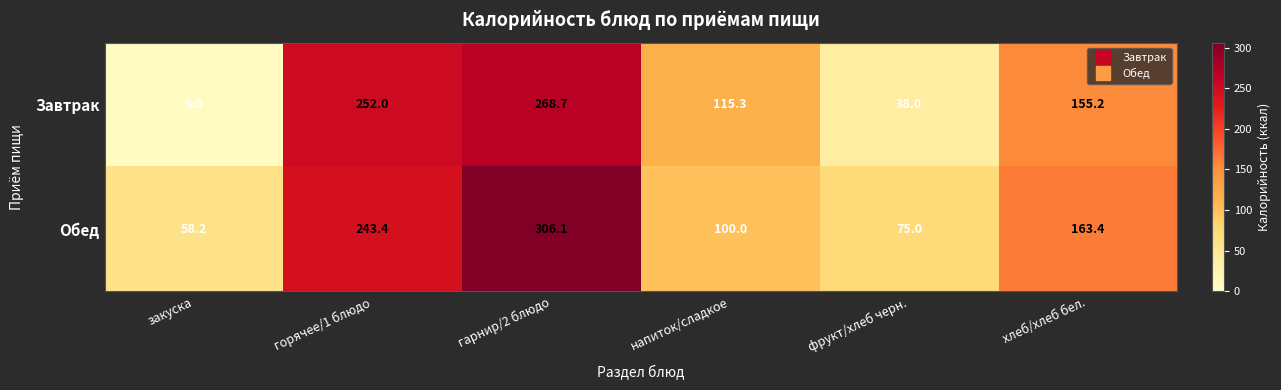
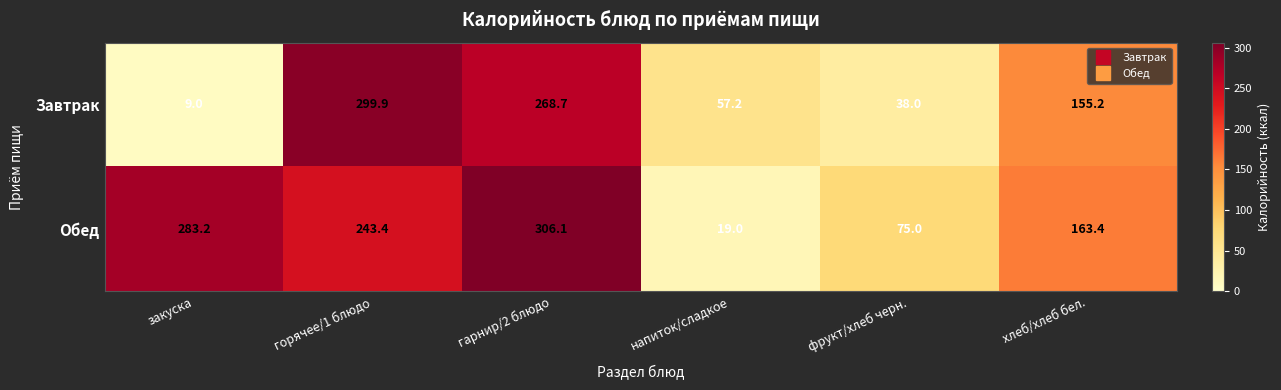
  {
    "Завтрак": {
      "закуска": 9.0,
-     "горячее/1 блюдо": 252.0,
+     "горячее/1 блюдо": 299.9,
      "гарнир/2 блюдо": 268.7,
-     "напиток/сладкое": 115.3,
+     "напиток/сладкое": 57.2,
      "фрукт/хлеб черн.": 38.0,
      "хлеб/хлеб бел.": 155.2
    },
    "Обед": {
-     "закуска": 58.2,
+     "закуска": 283.2,
      "горячее/1 блюдо": 243.4,
      "гарнир/2 блюдо": 306.1,
-     "напиток/сладкое": 100.0,
+     "напиток/сладкое": 19.0,
      "фрукт/хлеб черн.": 75.0,
      "хлеб/хлеб бел.": 163.4
    }
  }
